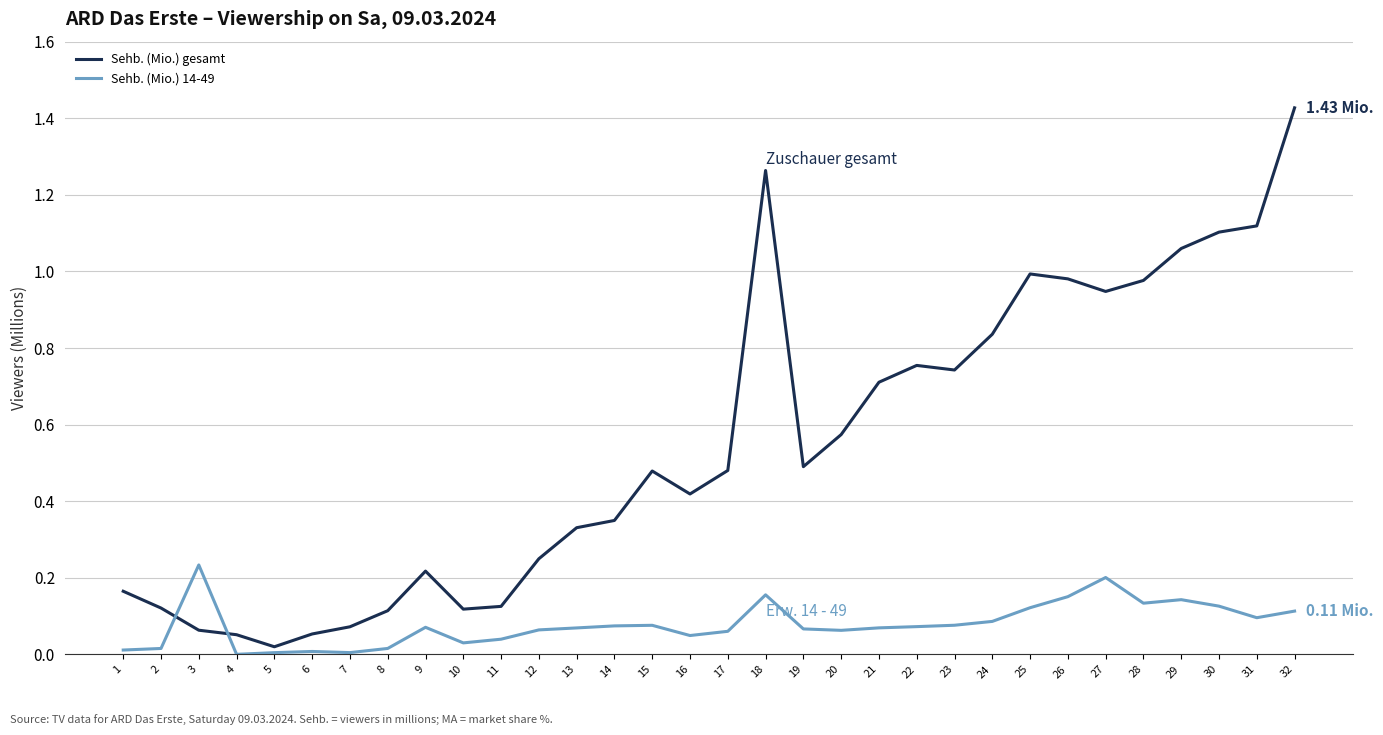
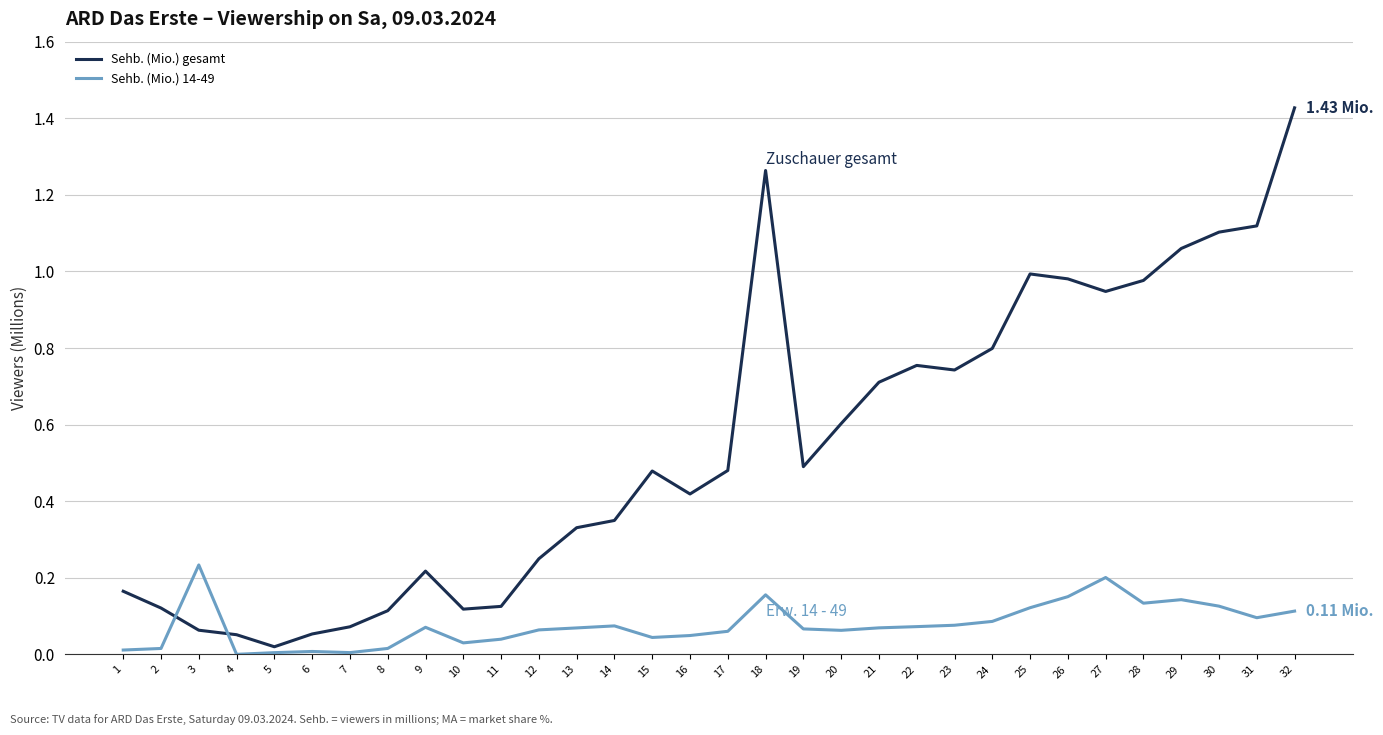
  {
    "Sehb. (Mio.) gesamt": {
      "1": 0.16,
      "2": 0.12,
      "3": 0.06,
      "4": 0.05,
      "5": 0.02,
      "6": 0.05,
      "7": 0.07,
      "8": 0.11,
      "9": 0.22,
      "10": 0.12,
      "11": 0.13,
      "12": 0.25,
      "13": 0.33,
      "14": 0.35,
      "15": 0.48,
      "16": 0.42,
      "17": 0.48,
      "18": 1.26,
      "19": 0.49,
-     "20": 0.57,
+     "20": 0.60,
      "21": 0.71,
      "22": 0.75,
      "23": 0.74,
-     "24": 0.84,
+     "24": 0.80,
      "25": 0.99,
      "26": 0.98,
      "27": 0.95,
      "28": 0.98,
      "29": 1.06,
      "30": 1.10,
      "31": 1.12
    },
    "Sehb. (Mio.) 14-49": {
      "1": 0.01,
      "2": 0.02,
      "3": 0.23,
      "4": 0.00,
      "5": 0.00,
      "6": 0.01,
      "7": 0.00,
      "8": 0.02,
      "9": 0.07,
      "10": 0.03,
      "11": 0.04,
      "12": 0.06,
      "13": 0.07,
      "14": 0.07,
-     "15": 0.08,
+     "15": 0.04,
      "16": 0.05,
      "17": 0.06,
      "19": 0.07,
      "20": 0.06,
      "21": 0.07,
      "22": 0.07,
      "23": 0.08,
      "24": 0.09,
      "25": 0.12,
      "26": 0.15,
      "27": 0.20,
      "28": 0.13,
      "29": 0.14,
      "30": 0.13,
      "31": 0.10
    }
  }
